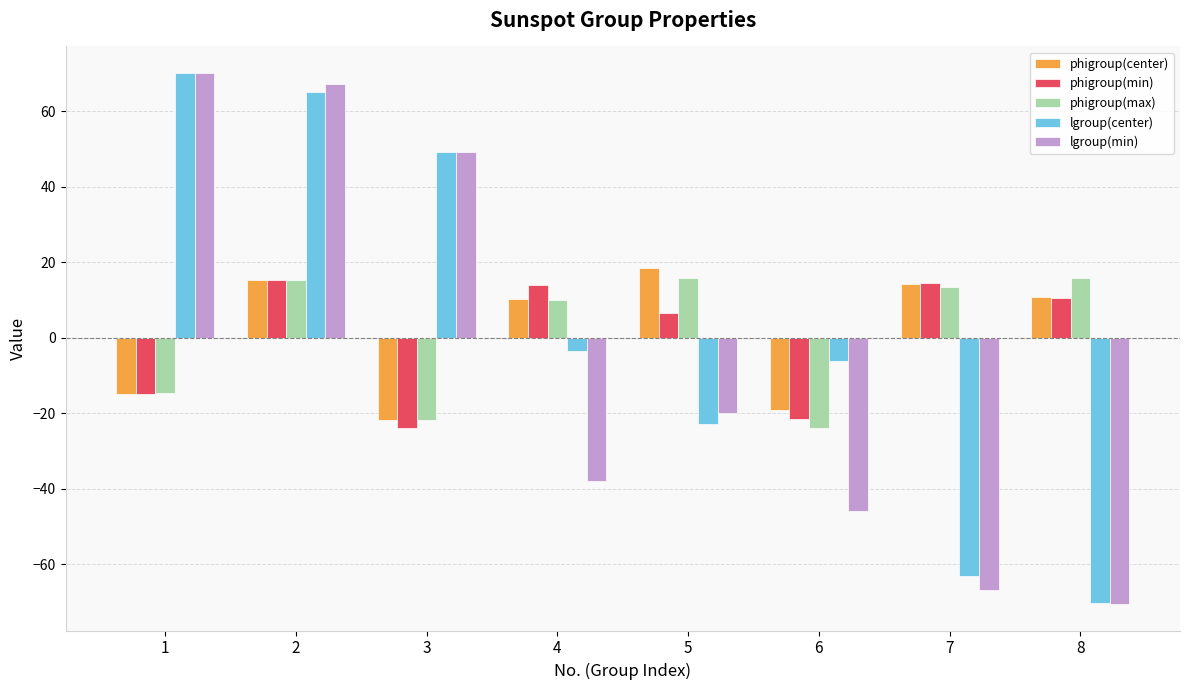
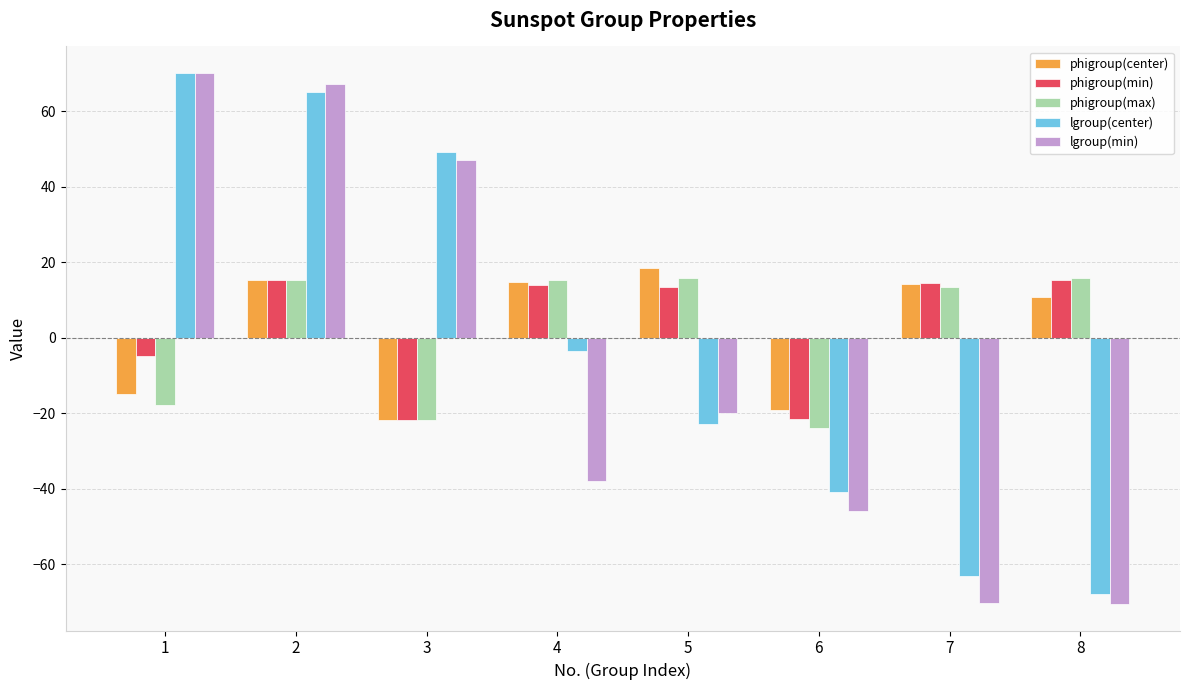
  {
    "phigroup(center)": {
      "1": -15,
      "2": 15,
      "3": -22,
-     "4": 10,
+     "4": 15,
      "5": 19,
      "6": -19,
      "7": 14,
      "8": 11
    },
    "phigroup(min)": {
-     "1": -15,
+     "1": -5,
      "2": 15,
-     "3": -24,
+     "3": -22,
      "4": 14,
-     "5": 7,
+     "5": 14,
      "6": -22,
      "7": 15,
-     "8": 11
+     "8": 15
    },
    "phigroup(max)": {
-     "1": -15,
+     "1": -18,
      "2": 15,
      "3": -22,
-     "4": 10,
+     "4": 15,
      "5": 16,
      "6": -24,
      "7": 13,
      "8": 16
    },
    "lgroup(center)": {
      "1": 70,
      "2": 65,
      "3": 49,
      "4": -3,
      "5": -23,
-     "6": -6,
+     "6": -41,
      "7": -63,
-     "8": -70
+     "8": -68
    },
    "lgroup(min)": {
      "1": 70,
      "2": 67,
-     "3": 49,
+     "3": 47,
      "4": -38,
      "5": -20,
      "6": -46,
-     "7": -67,
+     "7": -70,
      "8": -71
    }
  }
